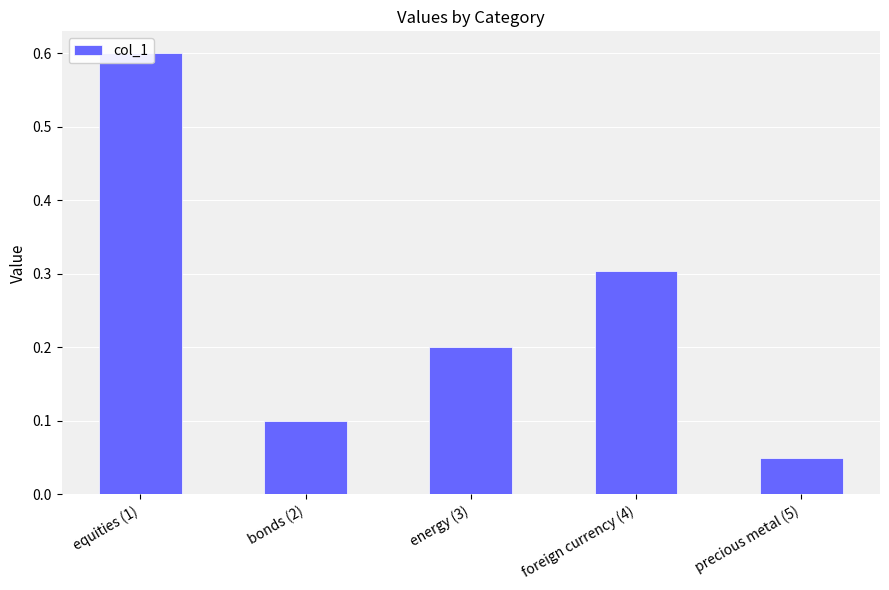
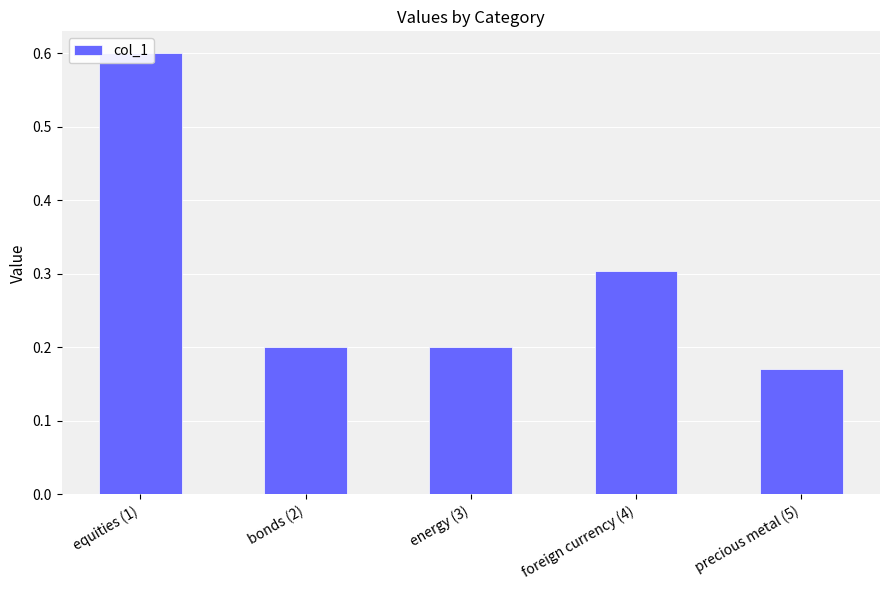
  {
-   "bonds (2)": 0.1,
+   "bonds (2)": 0.2,
    "energy (3)": 0.20,
    "foreign currency (4)": 0.30,
-   "precious metal (5)": 0.05
+   "precious metal (5)": 0.17
  }
